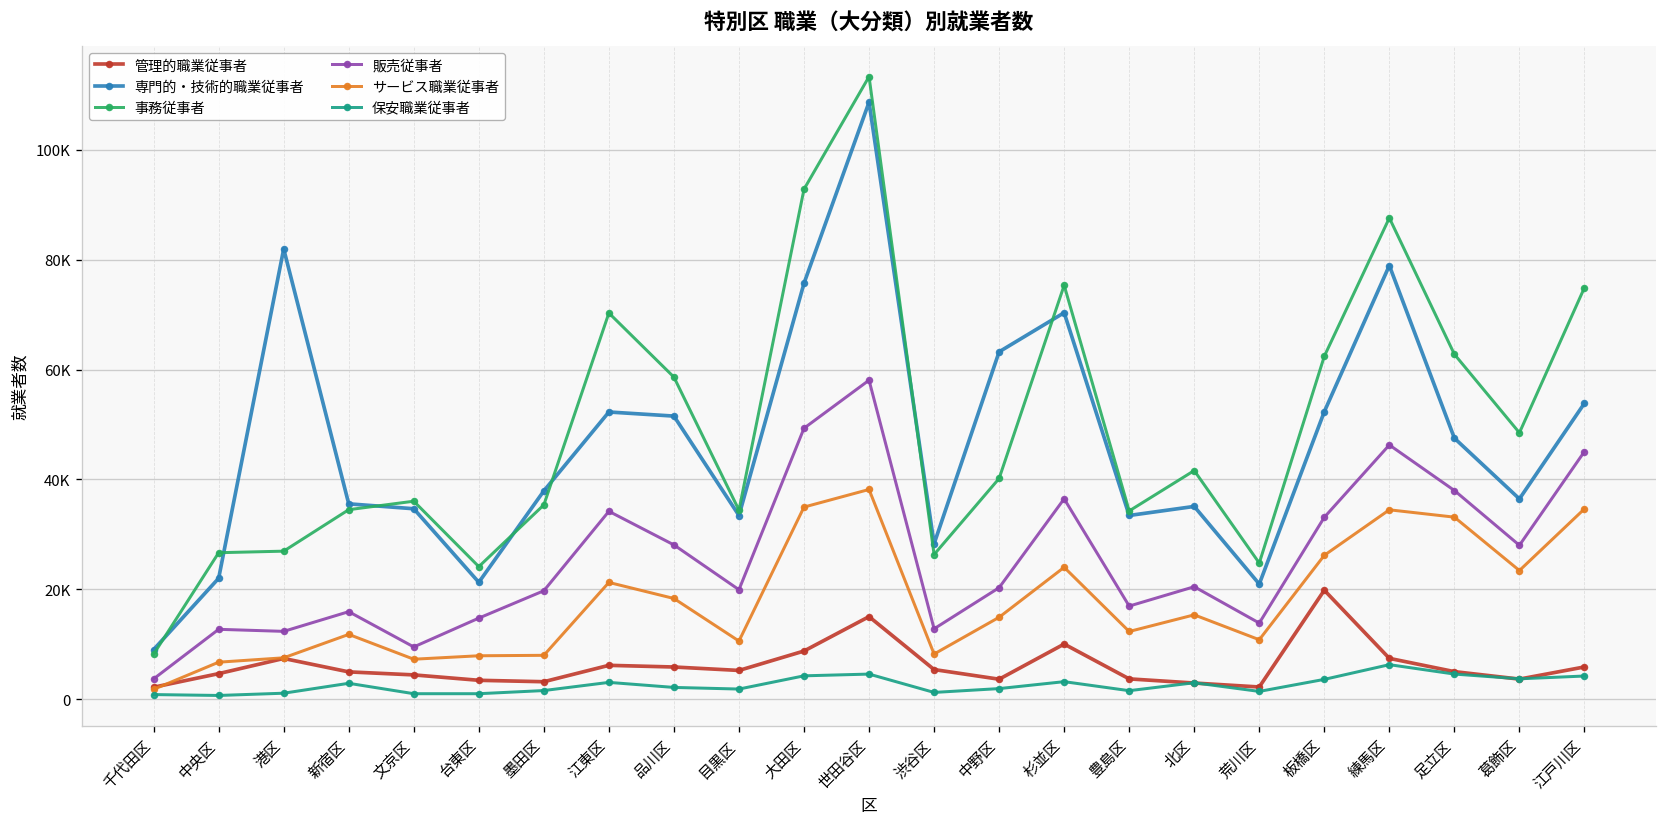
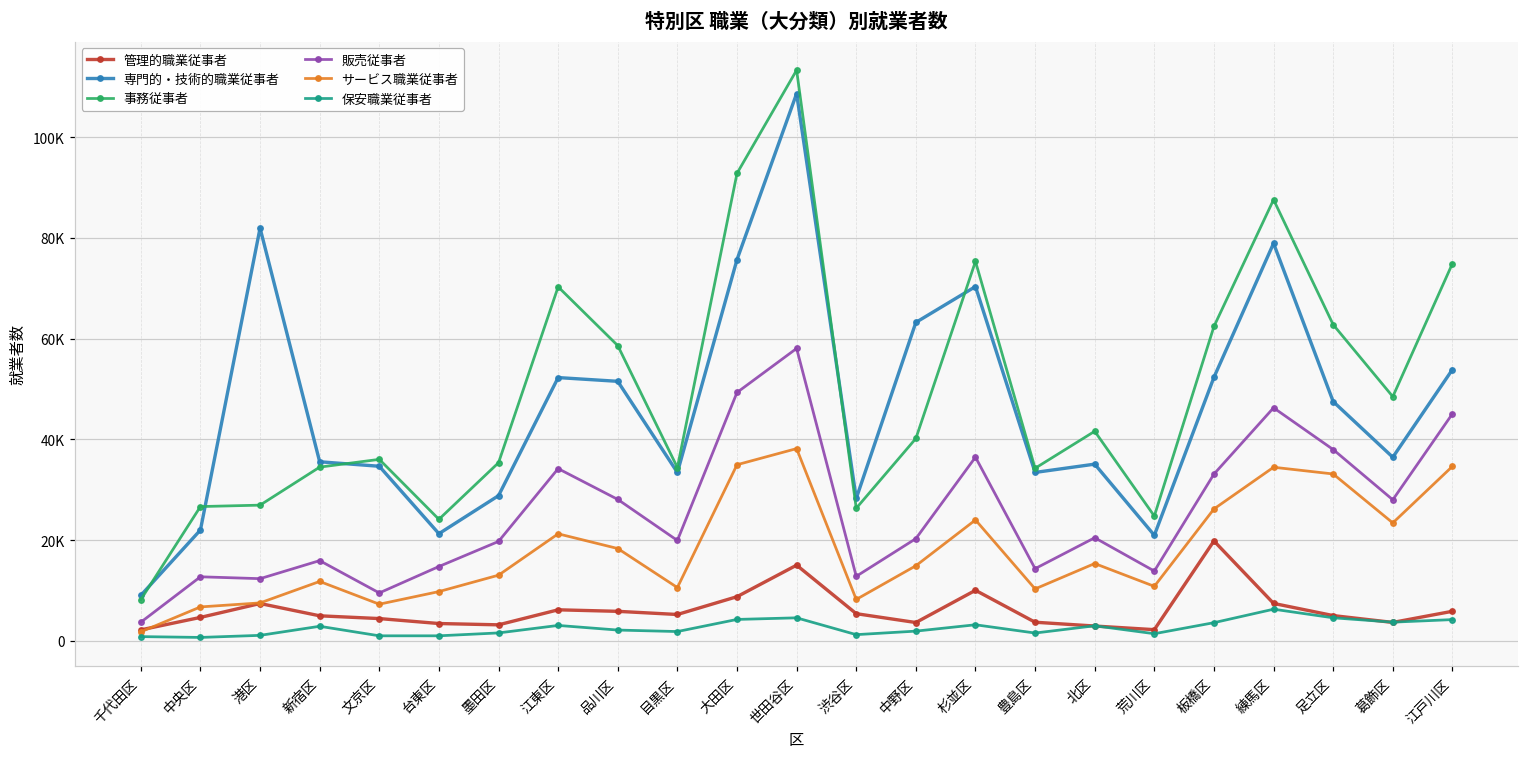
  {
    "管理的職業従事者": {
      "中央区": 5000,
      "新宿区": 5000,
      "文京区": 4000,
      "台東区": 3000,
      "墨田区": 3000,
      "江東区": 6000,
      "品川区": 6000,
      "目黒区": 5000,
      "大田区": 9000,
      "世田谷区": 15000,
      "渋谷区": 5000,
      "中野区": 4000,
      "杉並区": 10000,
      "豊島区": 4000,
      "荒川区": 2000,
      "板橋区": 20000,
      "練馬区": 7000,
      "江戸川区": 6000
    },
    "専門的・技術的職業従事者": {
      "千代田区": 9000,
      "中央区": 22000,
      "港区": 82000,
      "新宿区": 36000,
      "文京区": 35000,
      "台東区": 21000,
-     "墨田区": 38000,
+     "墨田区": 29000,
      "江東区": 52000,
      "品川区": 52000,
      "目黒区": 33000,
      "大田区": 76000,
      "世田谷区": 109000,
      "渋谷区": 28000,
      "中野区": 63000,
      "杉並区": 70000,
      "豊島区": 33000,
      "北区": 35000,
      "荒川区": 21000,
      "板橋区": 52000,
      "練馬区": 79000,
      "足立区": 48000,
      "葛飾区": 36000,
      "江戸川区": 54000
    },
    "販売従事者": {
      "千代田区": 4000,
      "中央区": 13000,
      "港区": 12000,
      "新宿区": 16000,
      "文京区": 10000,
      "台東区": 15000,
      "墨田区": 20000,
      "江東区": 34000,
      "品川区": 28000,
      "目黒区": 20000,
      "大田区": 49000,
      "世田谷区": 58000,
      "渋谷区": 13000,
      "中野区": 20000,
      "杉並区": 36000,
-     "豊島区": 17000,
+     "豊島区": 14000,
      "北区": 20000,
      "荒川区": 14000,
      "板橋区": 33000,
      "練馬区": 46000,
      "足立区": 38000,
      "葛飾区": 28000,
      "江戸川区": 45000
    },
    "サービス職業従事者": {
      "中央区": 7000,
      "新宿区": 12000,
      "文京区": 7000,
-     "台東区": 8000,
-     "墨田区": 8000,
+     "台東区": 10000,
+     "墨田区": 13000,
      "江東区": 21000,
      "品川区": 18000,
      "目黒区": 11000,
      "大田区": 35000,
      "世田谷区": 38000,
      "渋谷区": 8000,
      "中野区": 15000,
      "杉並区": 24000,
-     "豊島区": 12000,
+     "豊島区": 10000,
      "北区": 15000,
      "荒川区": 11000,
      "板橋区": 26000,
      "練馬区": 34000,
      "足立区": 33000,
      "葛飾区": 23000,
      "江戸川区": 35000
    }
  }
